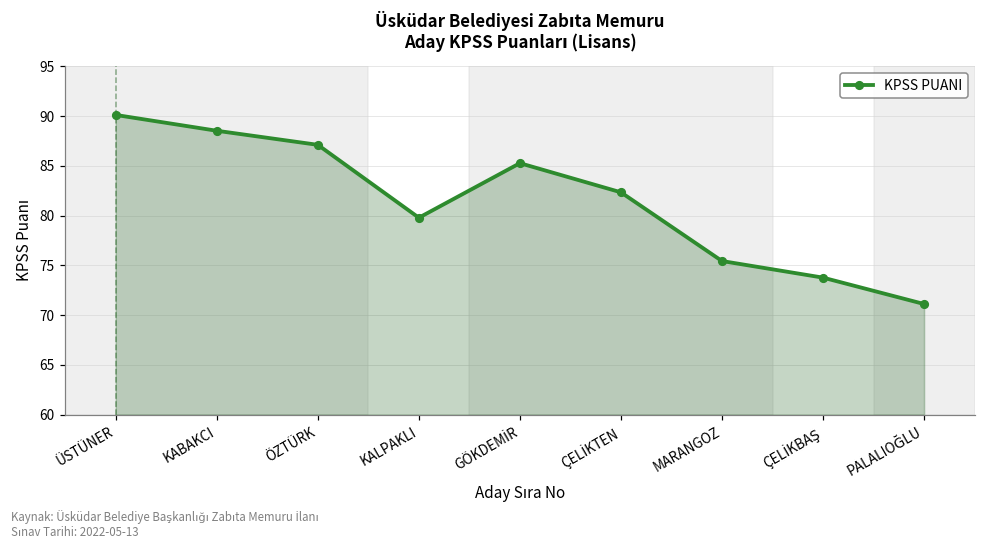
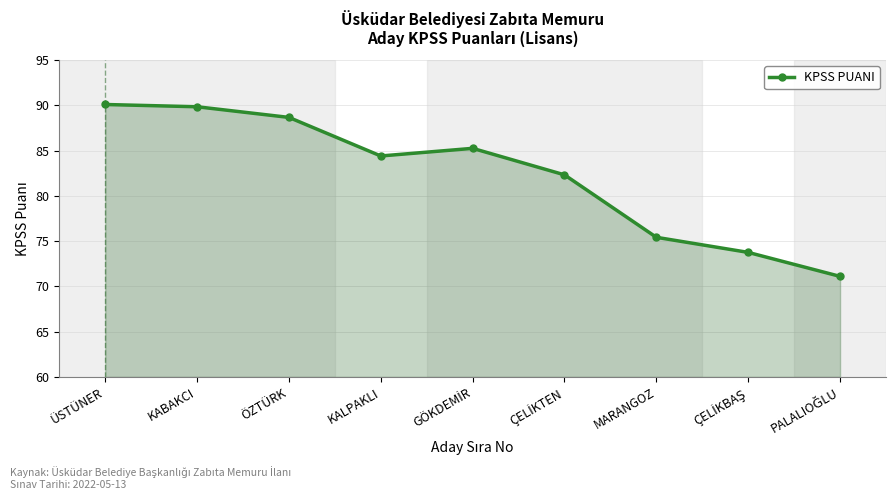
  {
    "ÜSTÜNER": 90,
-   "KABAKCI": 89,
-   "ÖZTÜRK": 87,
-   "KALPAKLI": 80,
+   "KABAKCI": 90,
+   "ÖZTÜRK": 89,
+   "KALPAKLI": 84,
    "GÖKDEMİR": 85,
    "ÇELİKTEN": 82,
    "MARANGOZ": 75,
    "ÇELİKBAŞ": 74,
    "PALALIOĞLU": 71
  }
